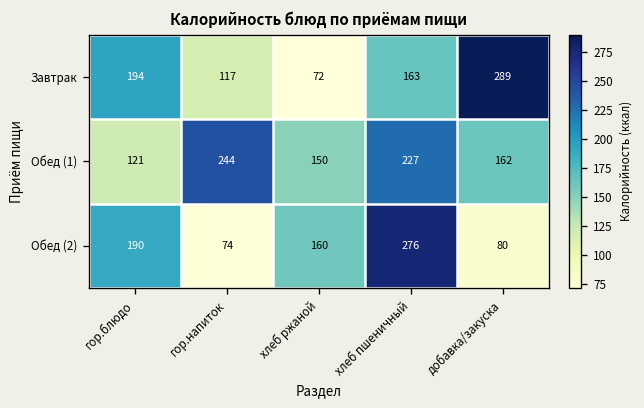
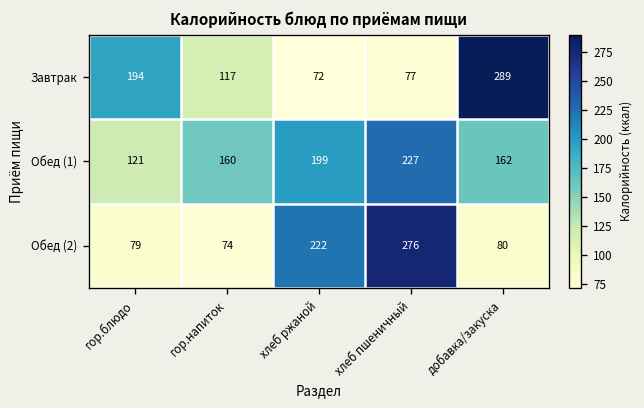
  {
    "Завтрак": {
      "гор.блюдо": 194,
      "гор.напиток": 117,
      "хлеб ржаной": 72,
-     "хлеб пшеничный": 163,
+     "хлеб пшеничный": 77,
      "добавка/закуска": 289
    },
    "Обед (1)": {
      "гор.блюдо": 121,
-     "гор.напиток": 244,
-     "хлеб ржаной": 150,
+     "гор.напиток": 160,
+     "хлеб ржаной": 199,
      "хлеб пшеничный": 227,
      "добавка/закуска": 162
    },
    "Обед (2)": {
-     "гор.блюдо": 190,
+     "гор.блюдо": 79,
      "гор.напиток": 74,
-     "хлеб ржаной": 160,
+     "хлеб ржаной": 222,
      "хлеб пшеничный": 276,
      "добавка/закуска": 80
    }
  }
